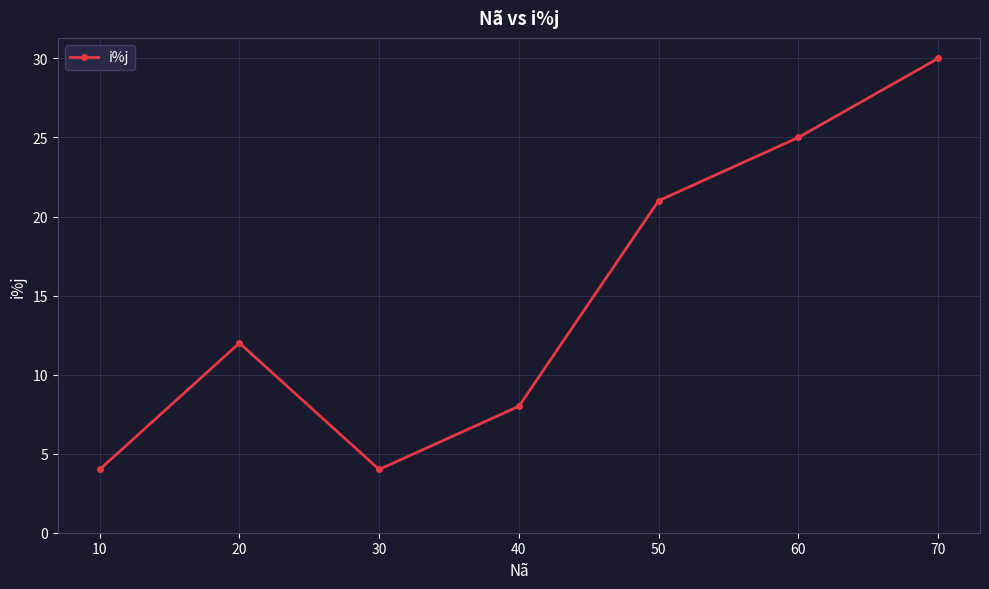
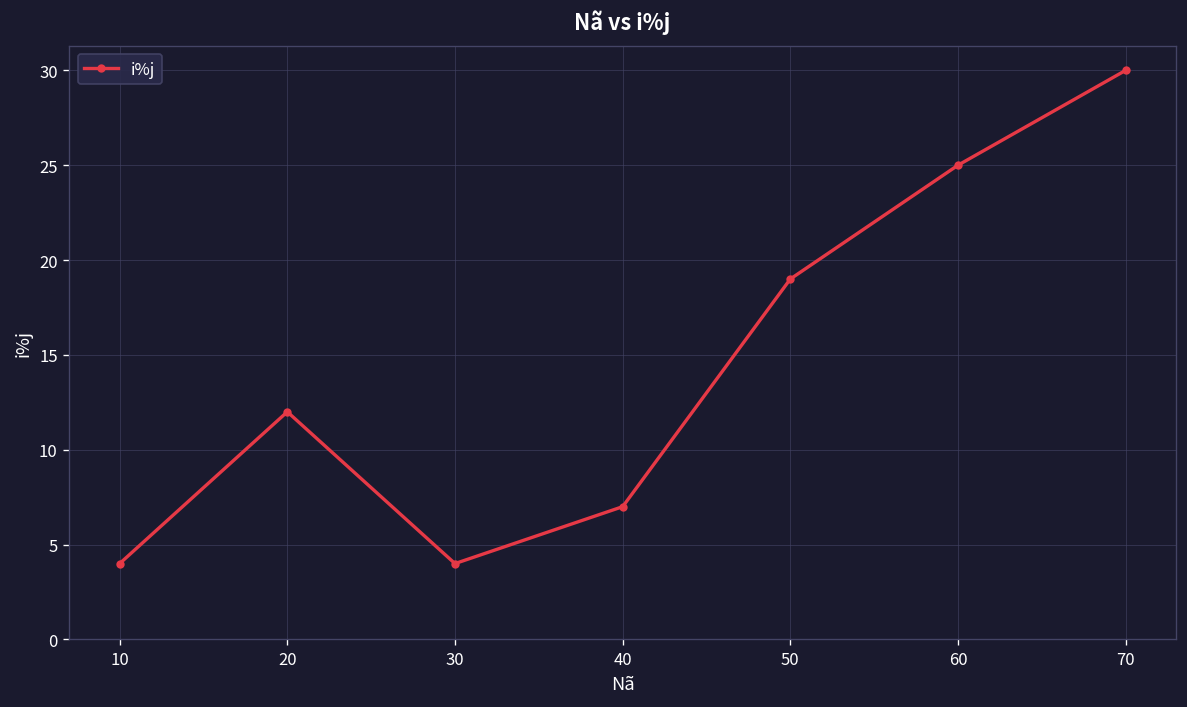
  {
    "10": 4,
    "20": 12,
    "30": 4,
-   "40": 8,
-   "50": 21,
+   "40": 7,
+   "50": 19,
    "60": 25,
    "70": 30
  }
